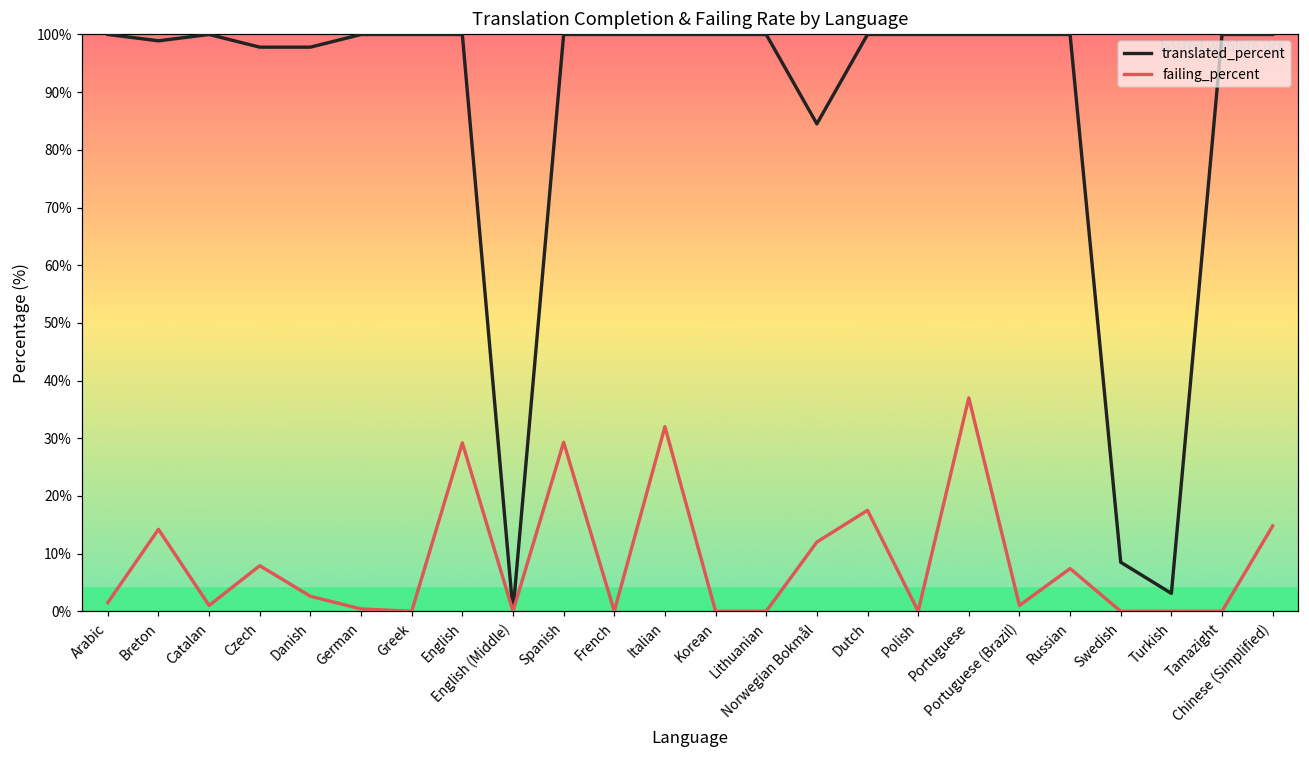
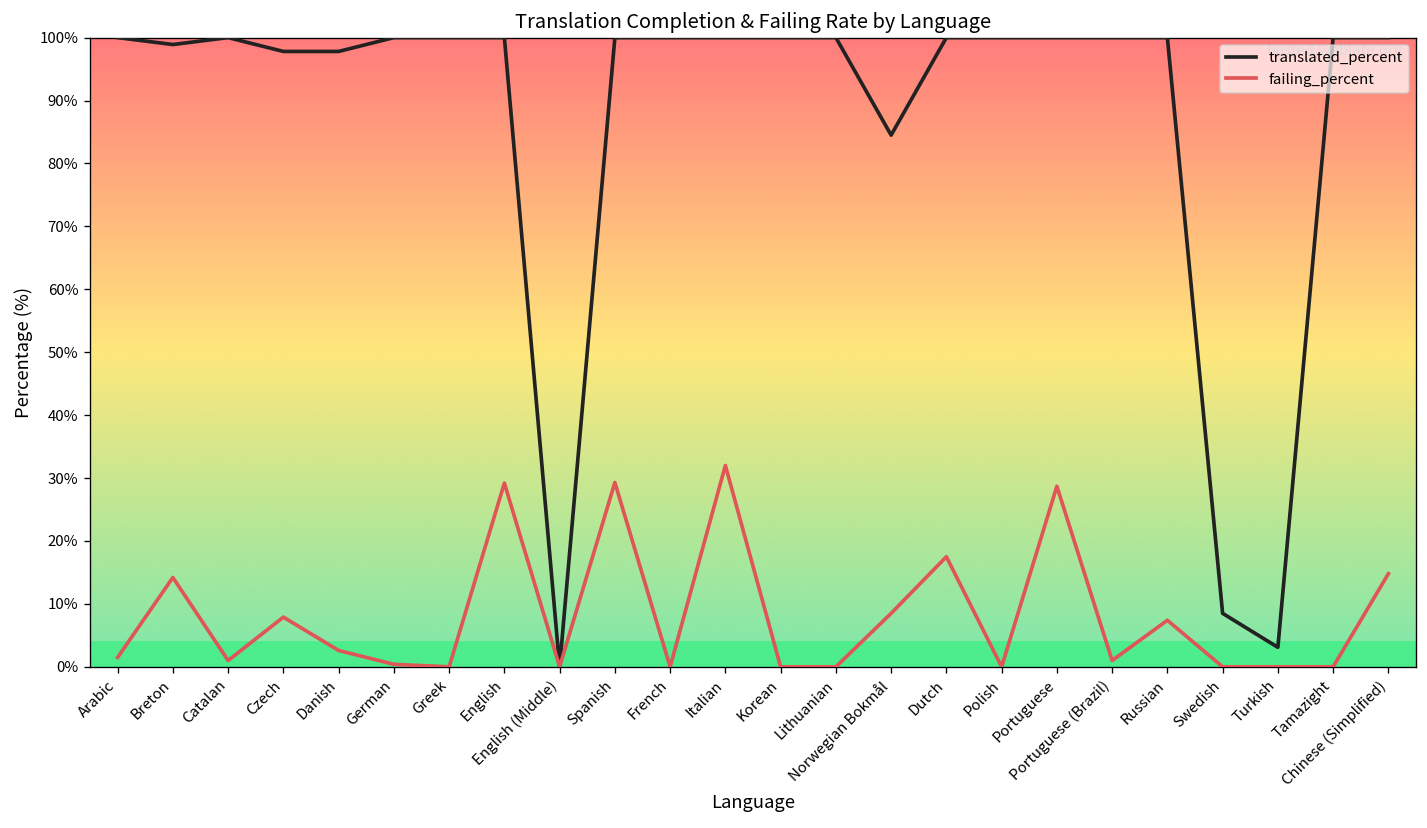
  {
    "translated_percent": {
      "Arabic": "100%",
      "Breton": "99%",
      "Catalan": "100%",
      "Czech": "98%",
      "Danish": "98%",
      "German": "100%",
      "Greek": "100%",
      "English": "100%",
      "Spanish": "100%",
      "French": "100%",
      "Italian": "100%",
      "Korean": "100%",
      "Lithuanian": "100%",
      "Norwegian Bokmål": "85%",
      "Dutch": "100%",
      "Polish": "100%",
      "Portuguese": "100%",
      "Portuguese (Brazil)": "100%",
      "Russian": "100%",
      "Swedish": "9%",
      "Tamazight": "100%",
      "Chinese (Simplified)": "100%"
    },
    "failing_percent": {
      "Breton": "14%",
      "Czech": "8%",
      "English": "29%",
      "Spanish": "29%",
      "Italian": "32%",
-     "Norwegian Bokmål": "12%",
+     "Norwegian Bokmål": "9%",
      "Dutch": "18%",
-     "Portuguese": "37%",
+     "Portuguese": "29%",
      "Russian": "7%",
      "Chinese (Simplified)": "15%"
    }
  }
